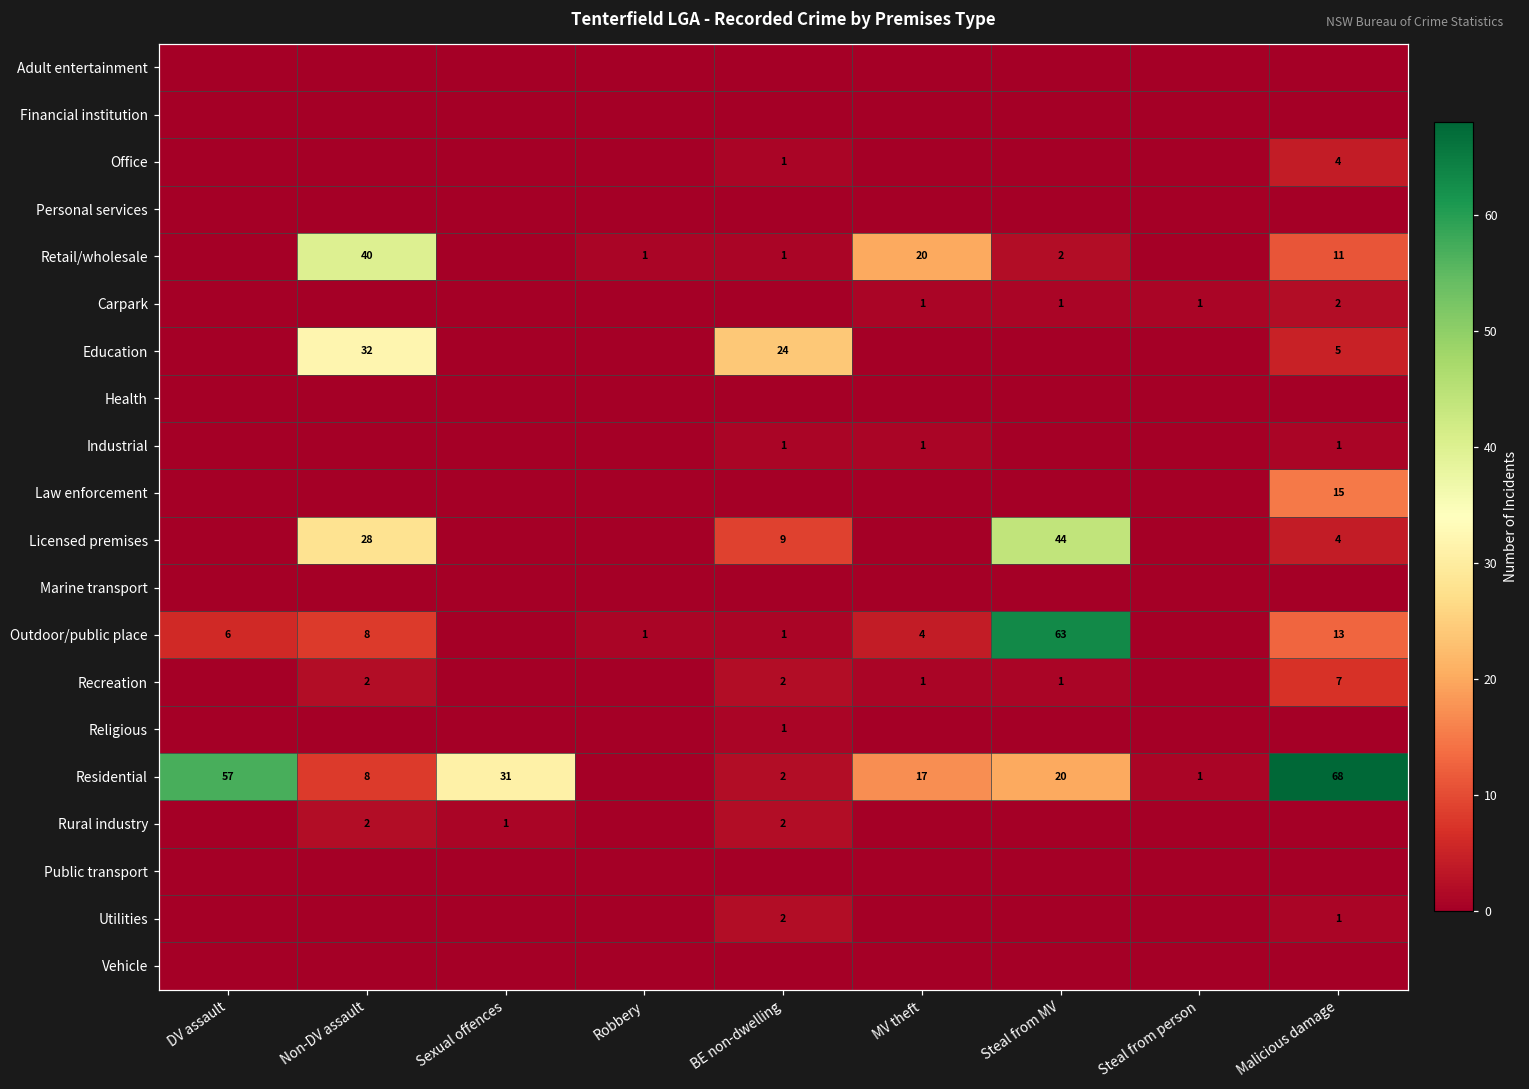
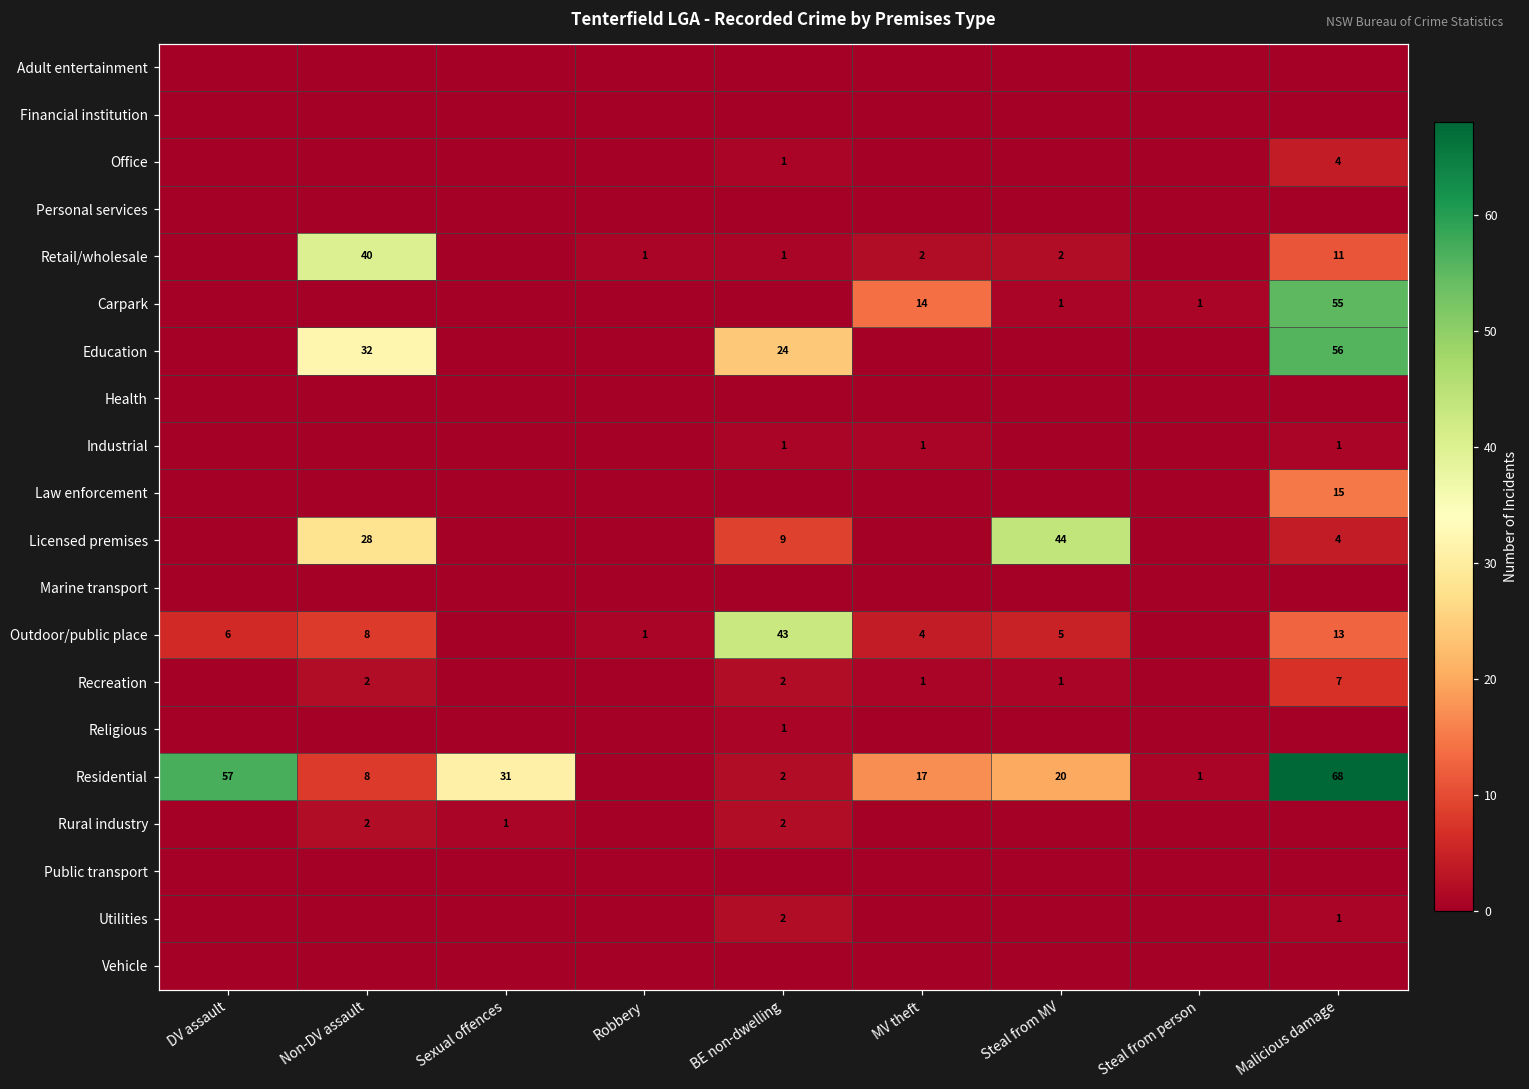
  {
    "Office": {
      "BE non-dwelling": 1,
      "Malicious damage": 4
    },
    "Retail/wholesale": {
      "Non-DV assault": 40,
      "Robbery": 1,
      "BE non-dwelling": 1,
-     "MV theft": 20,
+     "MV theft": 2,
      "Steal from MV": 2,
      "Malicious damage": 11
    },
    "Carpark": {
-     "MV theft": 1,
+     "MV theft": 14,
      "Steal from MV": 1,
      "Steal from person": 1,
-     "Malicious damage": 2
+     "Malicious damage": 55
    },
    "Education": {
      "Non-DV assault": 32,
      "BE non-dwelling": 24,
-     "Malicious damage": 5
+     "Malicious damage": 56
    },
    "Industrial": {
      "BE non-dwelling": 1,
      "MV theft": 1,
      "Malicious damage": 1
    },
    "Law enforcement": {
      "Malicious damage": 15
    },
    "Licensed premises": {
      "Non-DV assault": 28,
      "BE non-dwelling": 9,
      "Steal from MV": 44,
      "Malicious damage": 4
    },
    "Outdoor/public place": {
      "DV assault": 6,
      "Non-DV assault": 8,
      "Robbery": 1,
-     "BE non-dwelling": 1,
+     "BE non-dwelling": 43,
      "MV theft": 4,
-     "Steal from MV": 63,
+     "Steal from MV": 5,
      "Malicious damage": 13
    },
    "Recreation": {
      "Non-DV assault": 2,
      "BE non-dwelling": 2,
      "MV theft": 1,
      "Steal from MV": 1,
      "Malicious damage": 7
    },
    "Religious": {
      "BE non-dwelling": 1
    },
    "Residential": {
      "DV assault": 57,
      "Non-DV assault": 8,
      "Sexual offences": 31,
      "BE non-dwelling": 2,
      "MV theft": 17,
      "Steal from MV": 20,
      "Steal from person": 1,
      "Malicious damage": 68
    },
    "Rural industry": {
      "Non-DV assault": 2,
      "Sexual offences": 1,
      "BE non-dwelling": 2
    },
    "Utilities": {
      "BE non-dwelling": 2,
      "Malicious damage": 1
    }
  }
